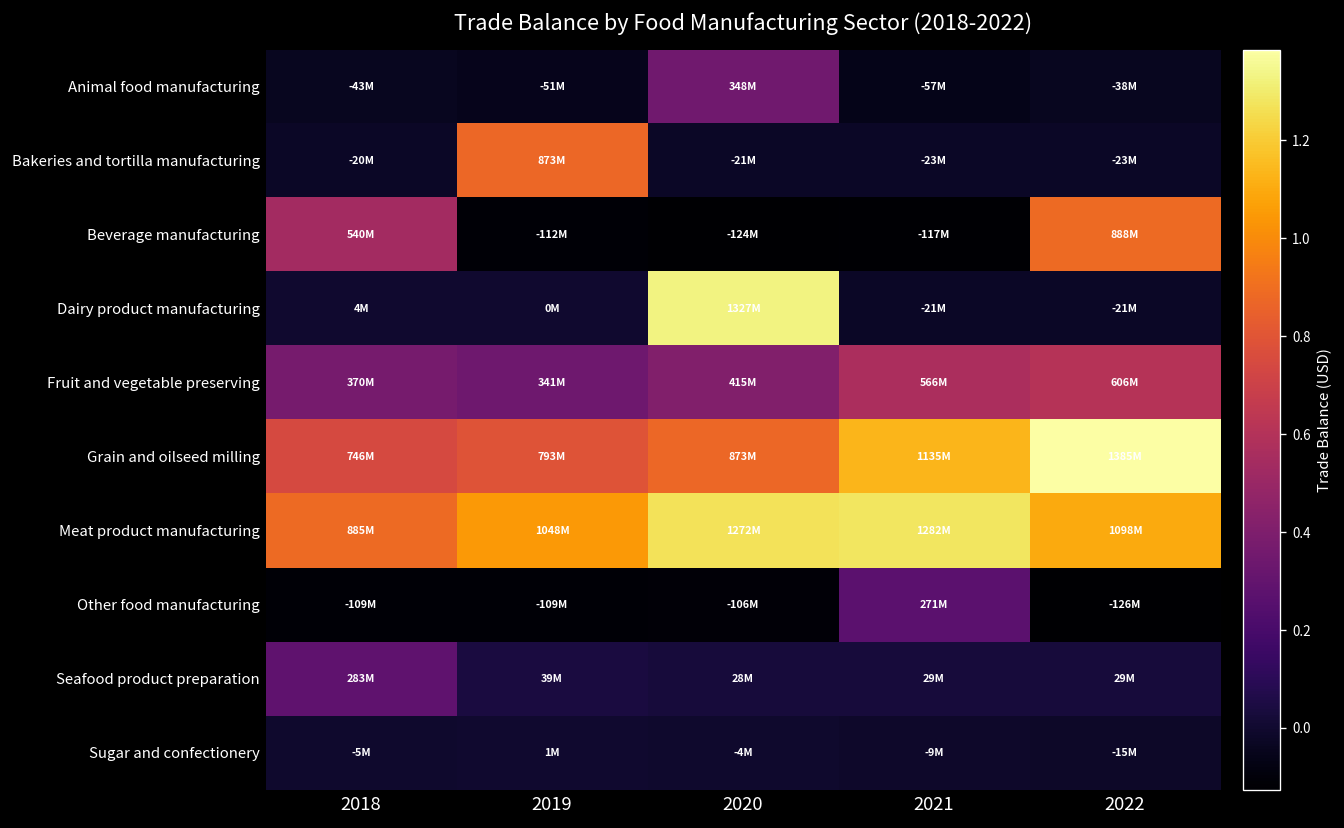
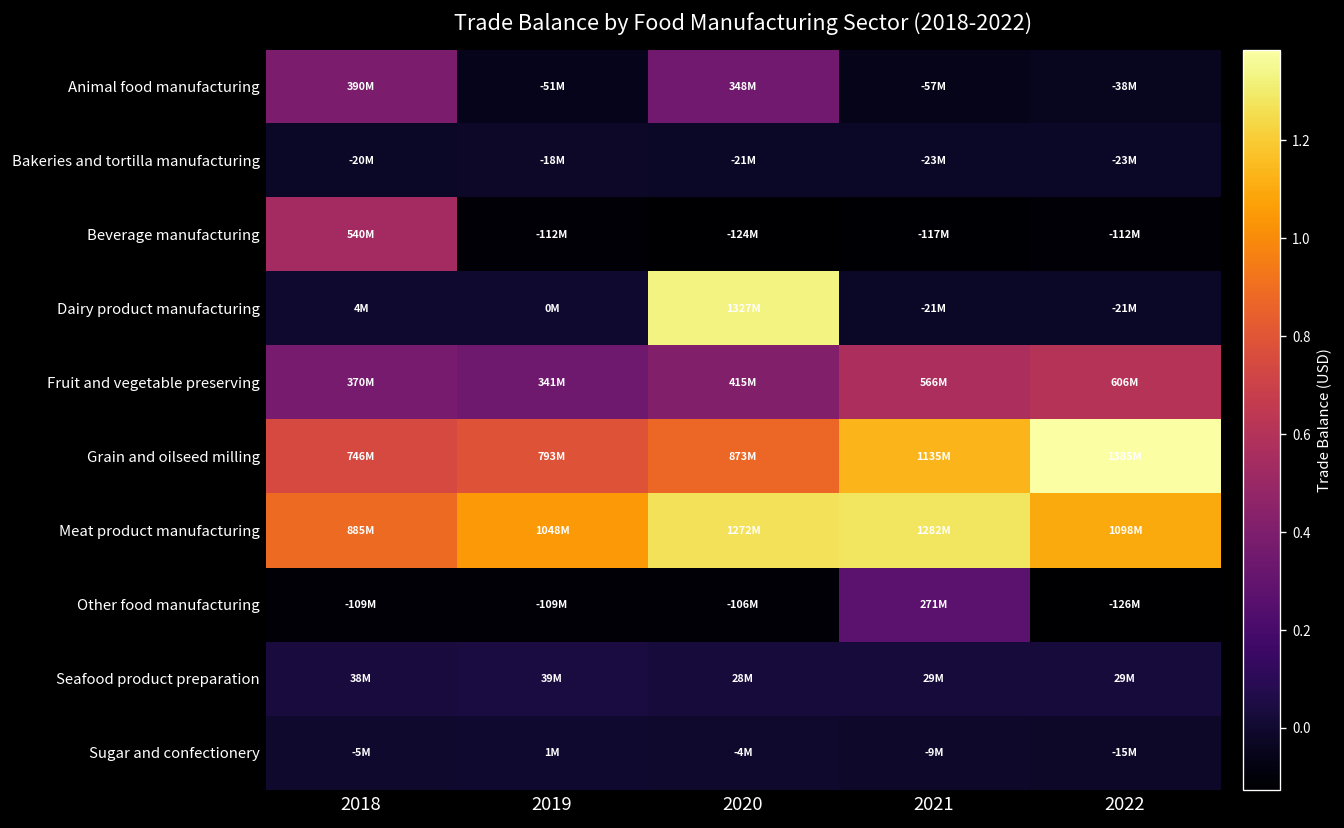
  {
    "Animal food manufacturing": {
-     "2018": "-43M",
+     "2018": "390M",
      "2019": "-51M",
      "2020": "348M",
      "2021": "-57M",
      "2022": "-38M"
    },
    "Bakeries and tortilla manufacturing": {
      "2018": "-20M",
-     "2019": "873M",
+     "2019": "-18M",
      "2020": "-21M",
      "2021": "-23M",
      "2022": "-23M"
    },
    "Beverage manufacturing": {
      "2018": "540M",
      "2019": "-112M",
      "2020": "-124M",
      "2021": "-117M",
-     "2022": "888M"
+     "2022": "-112M"
    },
    "Dairy product manufacturing": {
      "2018": "4M",
      "2019": "0M",
      "2020": "1327M",
      "2021": "-21M",
      "2022": "-21M"
    },
    "Fruit and vegetable preserving": {
      "2018": "370M",
      "2019": "341M",
      "2020": "415M",
      "2021": "566M",
      "2022": "606M"
    },
    "Grain and oilseed milling": {
      "2018": "746M",
      "2019": "793M",
      "2020": "873M",
      "2021": "1135M",
      "2022": "1385M"
    },
    "Meat product manufacturing": {
      "2018": "885M",
      "2019": "1048M",
      "2020": "1272M",
      "2021": "1282M",
      "2022": "1098M"
    },
    "Other food manufacturing": {
      "2018": "-109M",
      "2019": "-109M",
      "2020": "-106M",
      "2021": "271M",
      "2022": "-126M"
    },
    "Seafood product preparation": {
-     "2018": "283M",
+     "2018": "38M",
      "2019": "39M",
      "2020": "28M",
      "2021": "29M",
      "2022": "29M"
    },
    "Sugar and confectionery": {
      "2018": "-5M",
      "2019": "1M",
      "2020": "-4M",
      "2021": "-9M",
      "2022": "-15M"
    }
  }
